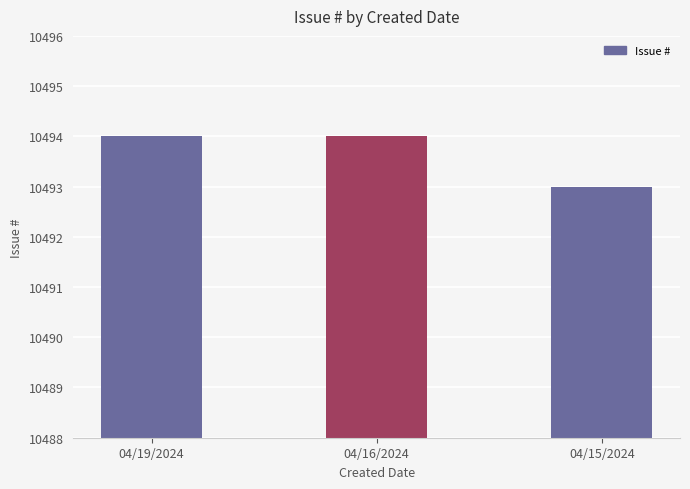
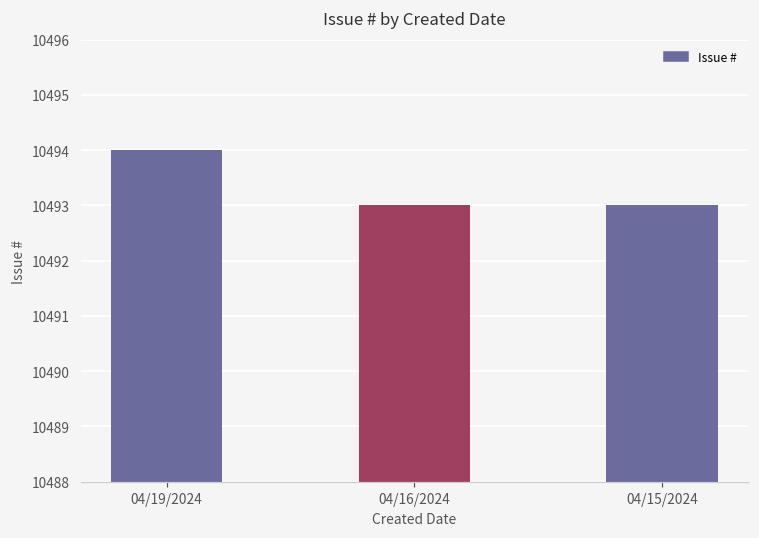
  {
    "04/19/2024": 10494,
-   "04/16/2024": 10494,
+   "04/16/2024": 10493,
    "04/15/2024": 10493
  }
